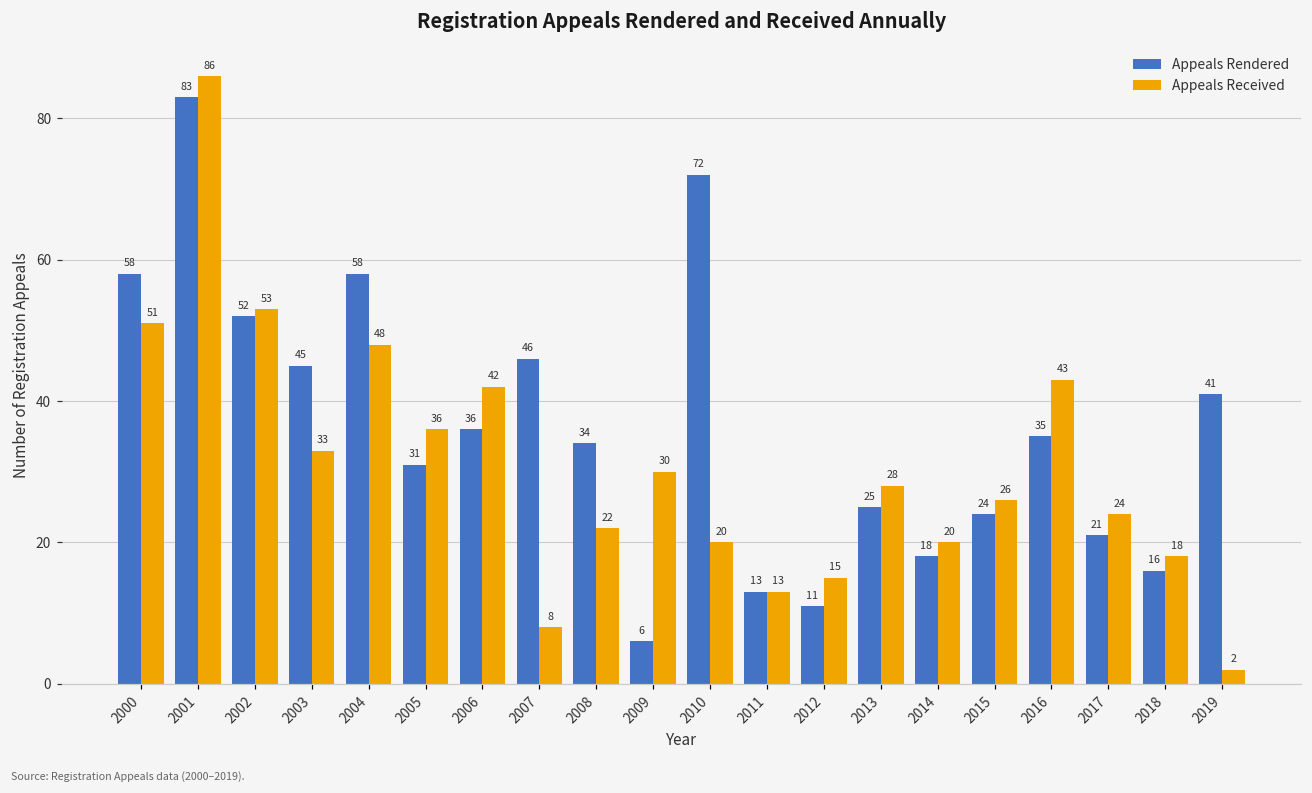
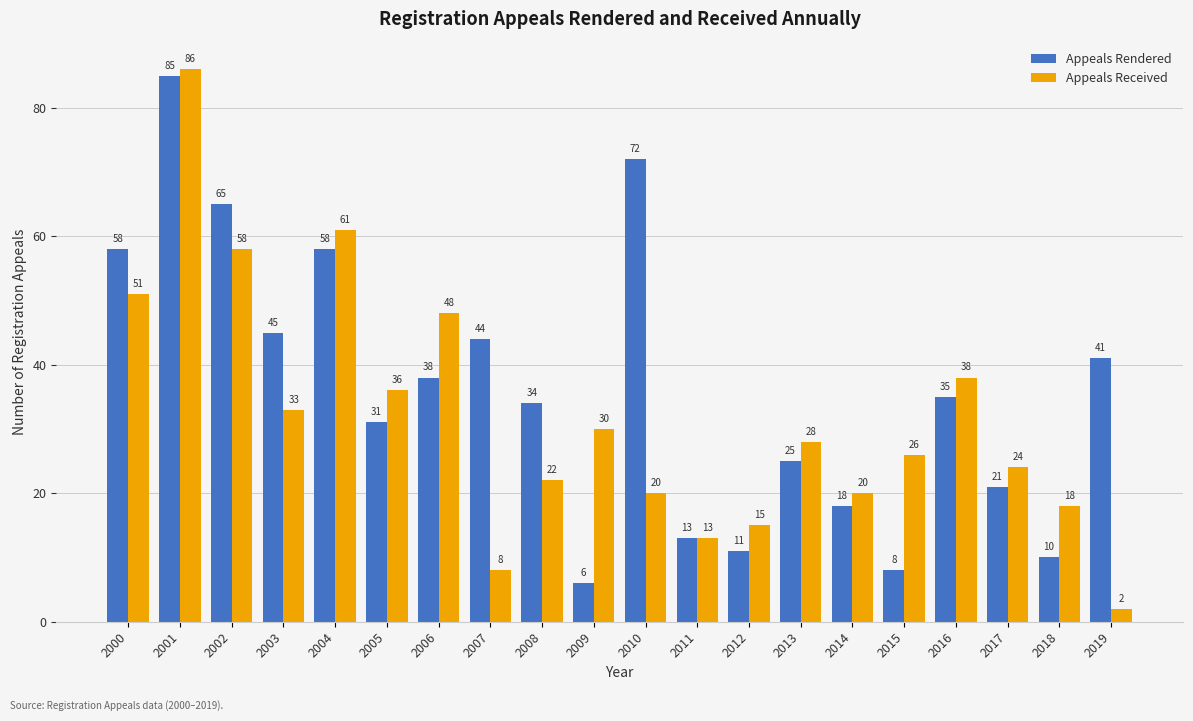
  {
    "Appeals Rendered": {
      "2000": 58,
-     "2001": 83,
-     "2002": 52,
+     "2001": 85,
+     "2002": 65,
      "2003": 45,
      "2004": 58,
      "2005": 31,
-     "2006": 36,
-     "2007": 46,
+     "2006": 38,
+     "2007": 44,
      "2008": 34,
      "2009": 6,
      "2010": 72,
      "2011": 13,
      "2012": 11,
      "2013": 25,
      "2014": 18,
-     "2015": 24,
+     "2015": 8,
      "2016": 35,
      "2017": 21,
-     "2018": 16,
+     "2018": 10,
      "2019": 41
    },
    "Appeals Received": {
      "2000": 51,
      "2001": 86,
-     "2002": 53,
+     "2002": 58,
      "2003": 33,
-     "2004": 48,
+     "2004": 61,
      "2005": 36,
-     "2006": 42,
+     "2006": 48,
      "2007": 8,
      "2008": 22,
      "2009": 30,
      "2010": 20,
      "2011": 13,
      "2012": 15,
      "2013": 28,
      "2014": 20,
      "2015": 26,
-     "2016": 43,
+     "2016": 38,
      "2017": 24,
      "2018": 18,
      "2019": 2
    }
  }
